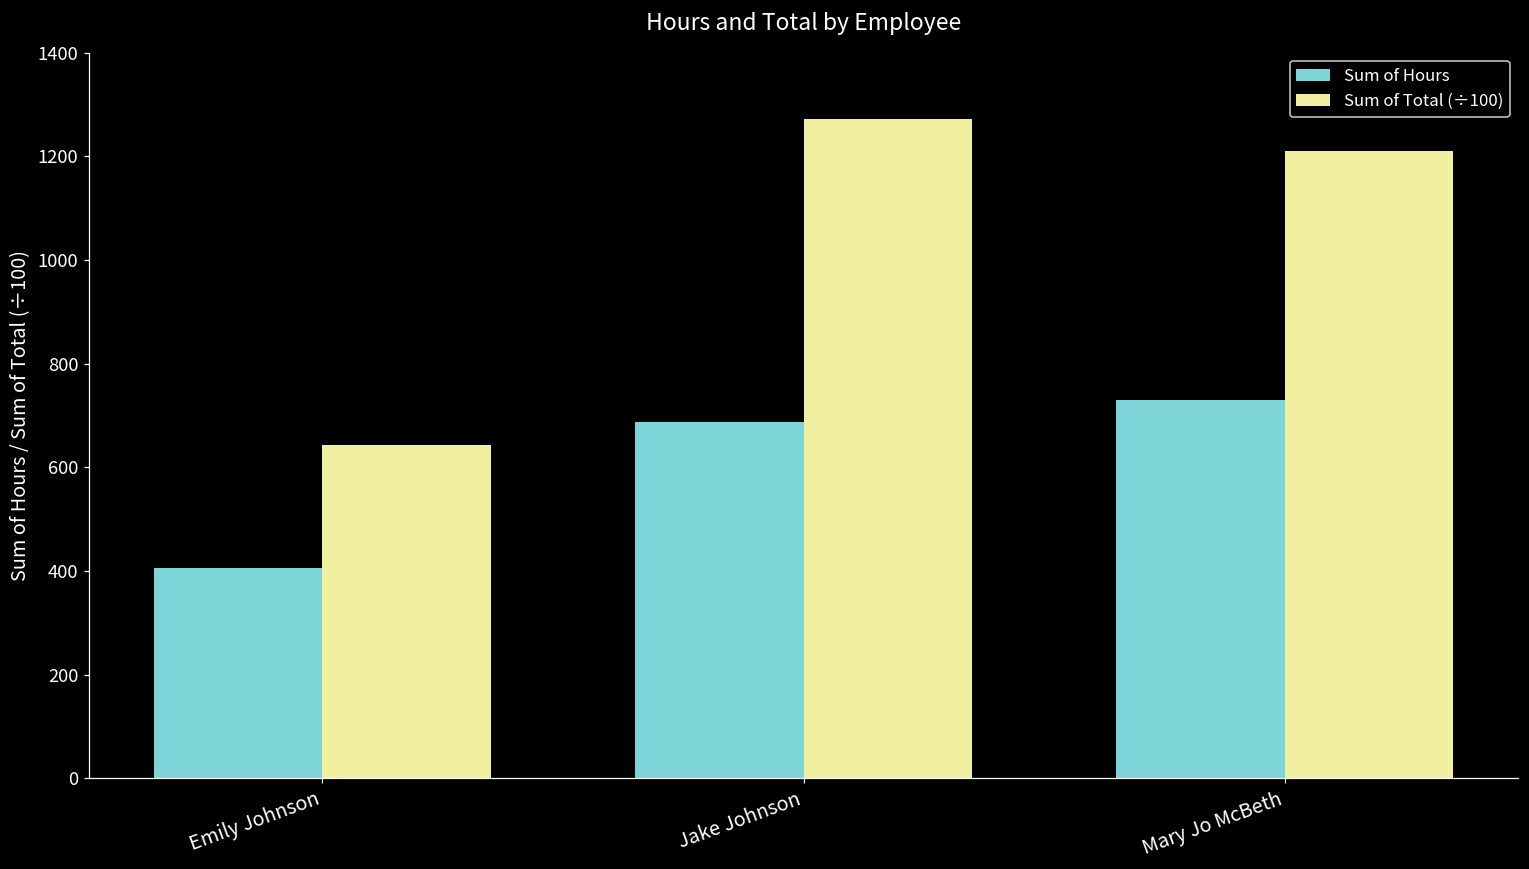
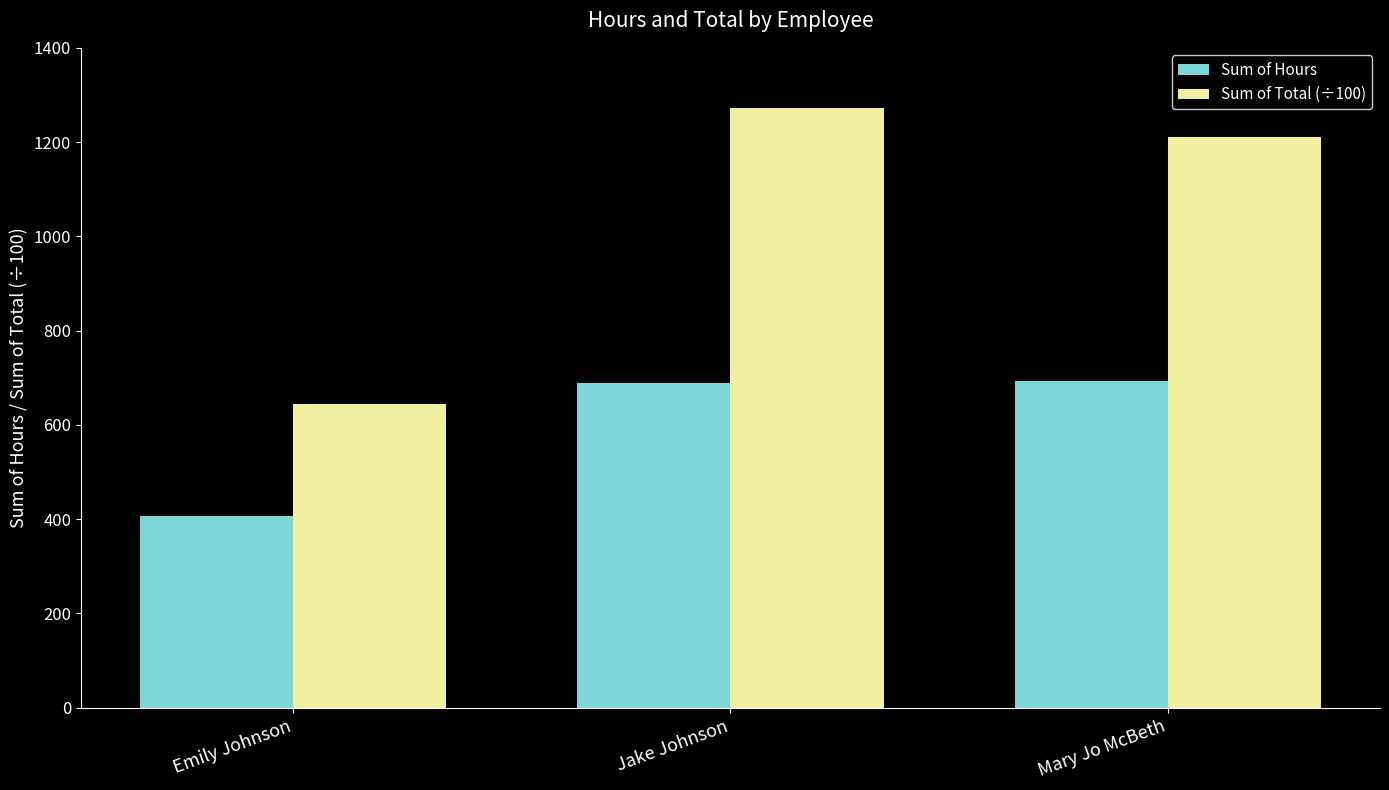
  {
    "Sum of Hours": {
      "Emily Johnson": 410,
      "Jake Johnson": 690,
-     "Mary Jo McBeth": 730
+     "Mary Jo McBeth": 690
    },
    "Sum of Total (÷100)": {
      "Emily Johnson": 640,
      "Jake Johnson": 1270,
      "Mary Jo McBeth": 1210
    }
  }
